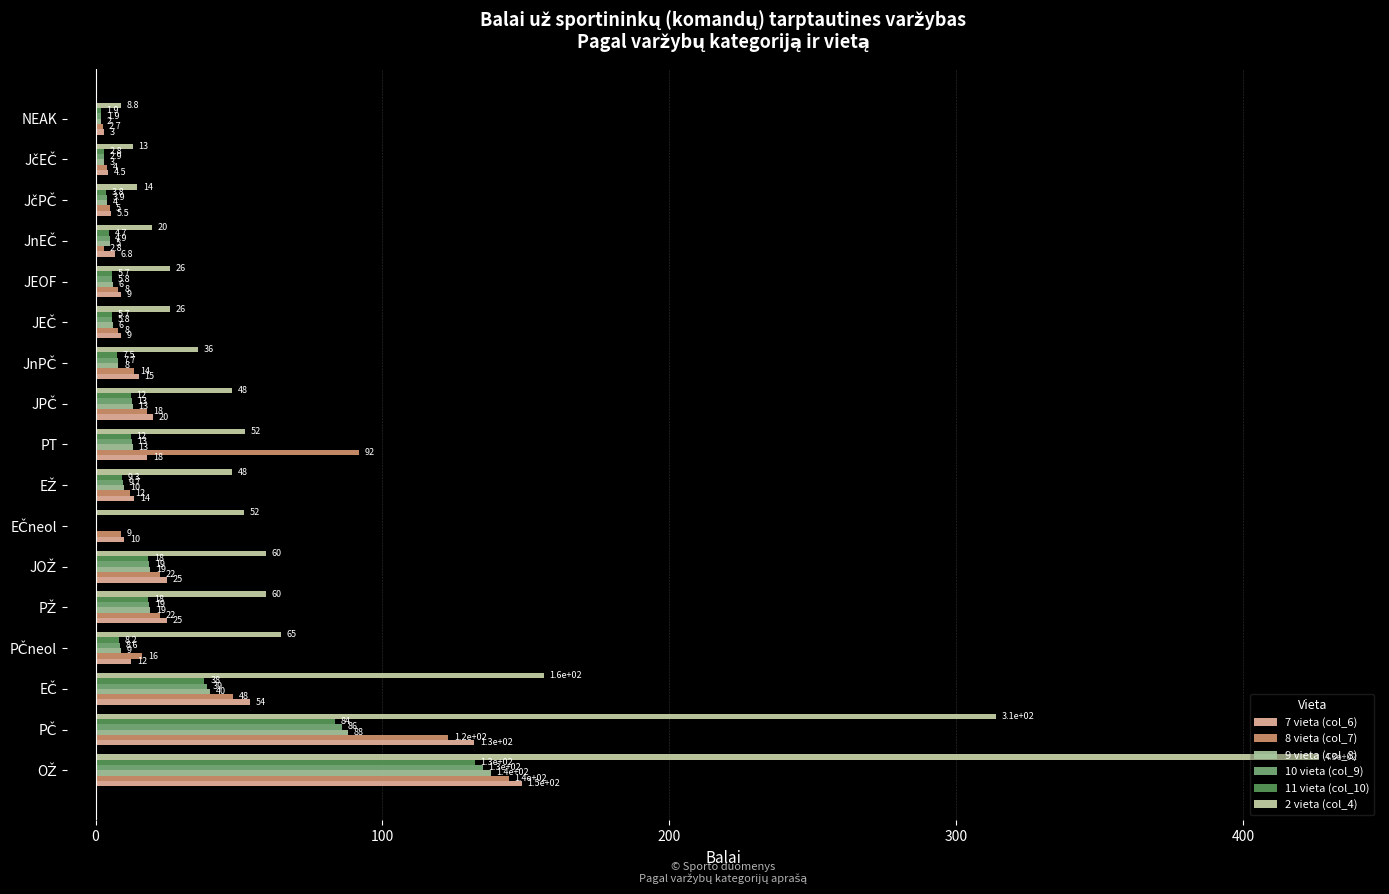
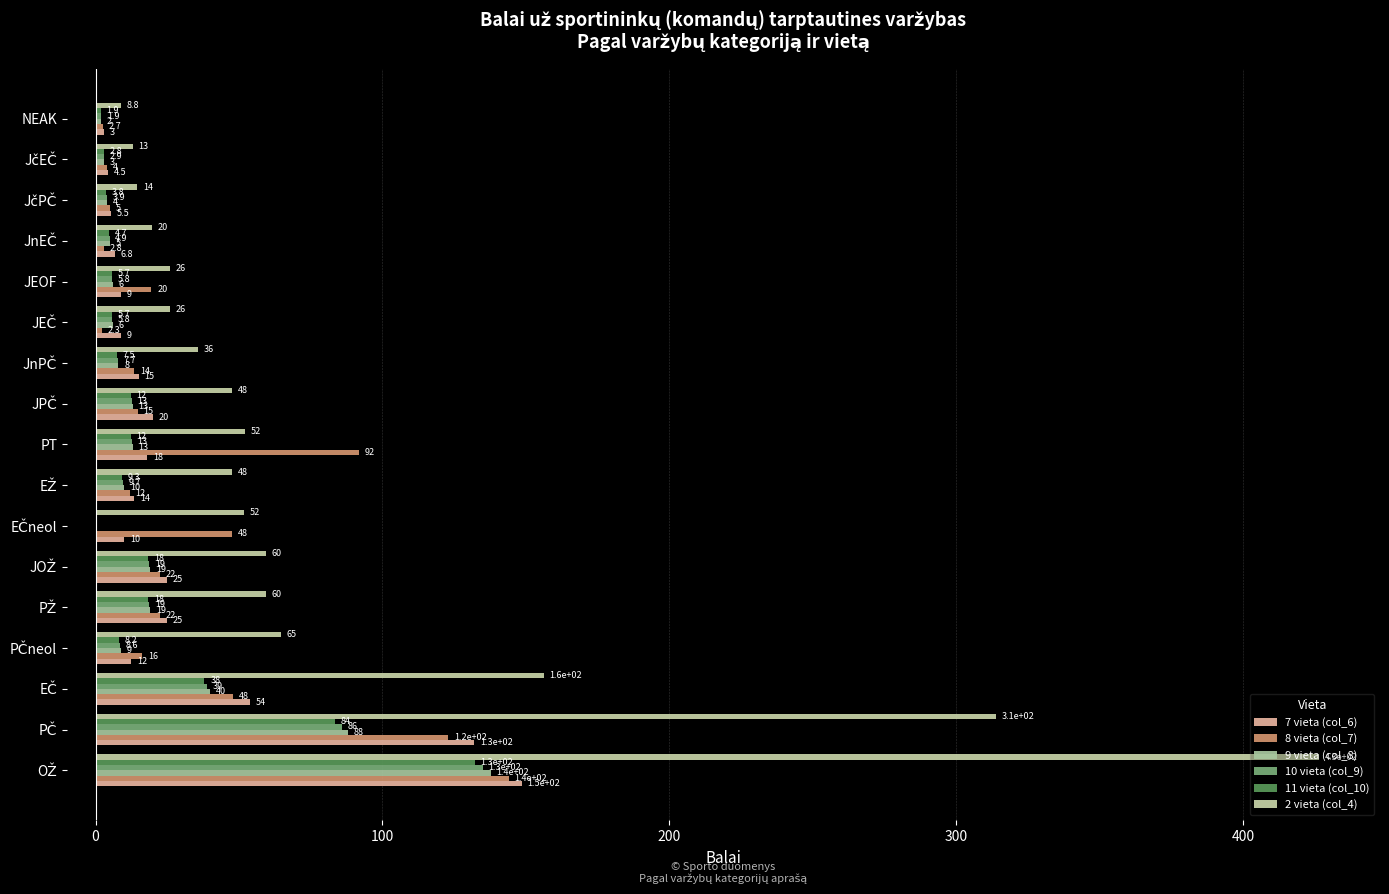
  {
    "8 vieta (col_7)": {
-     "JEOF": 8,
-     "JEČ": 8,
-     "JPČ": 18,
+     "JEOF": 20,
+     "JEČ": 2.3,
+     "JPČ": 15,
      "PT": 92,
-     "EČneol": 9,
+     "EČneol": 48,
      "JOŽ": 22,
      "PŽ": 22,
      "PČneol": 16,
      "EČ": 48
    }
  }
